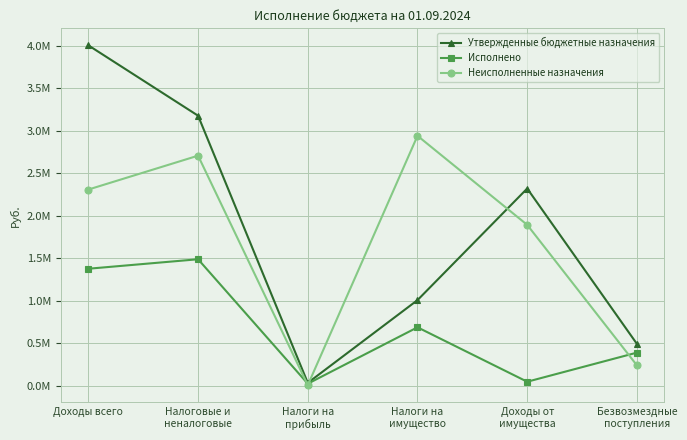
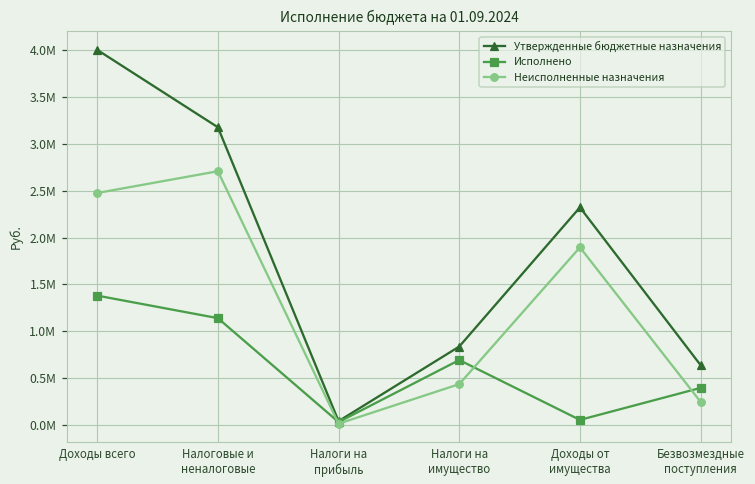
  {
    "Утвержденные бюджетные назначения": {
      "Доходы всего": "4.0М",
      "Налоговые и неналоговые": "3.2М",
-     "Налоги на имущество": "1.0М",
+     "Налоги на имущество": "0.8М",
      "Доходы от имущества": "2.3М",
-     "Безвозмездные поступления": "0.5М"
+     "Безвозмездные поступления": "0.6М"
    },
    "Исполнено": {
      "Доходы всего": "1.4М",
-     "Налоговые и неналоговые": "1.5М",
+     "Налоговые и неналоговые": "1.1М",
      "Налоги на имущество": "0.7М",
      "Доходы от имущества": "0.1М",
      "Безвозмездные поступления": "0.4М"
    },
    "Неисполненные назначения": {
-     "Доходы всего": "2.3М",
+     "Доходы всего": "2.5М",
      "Налоговые и неналоговые": "2.7М",
-     "Налоги на имущество": "2.9М",
+     "Налоги на имущество": "0.4М",
      "Доходы от имущества": "1.9М",
      "Безвозмездные поступления": "0.2М"
    }
  }
